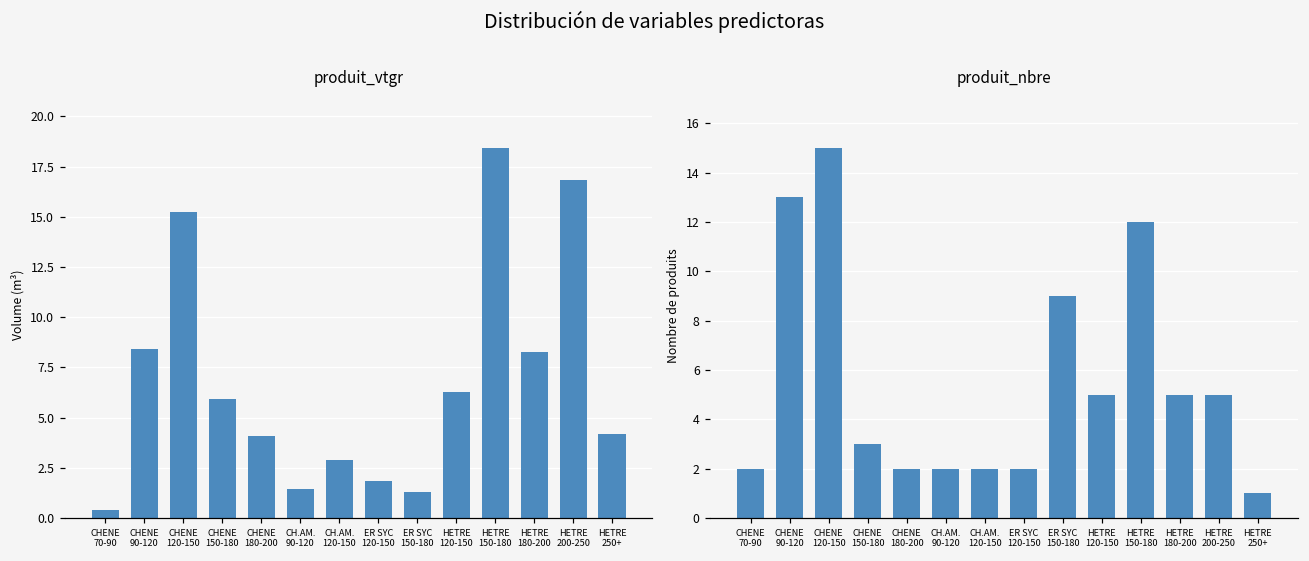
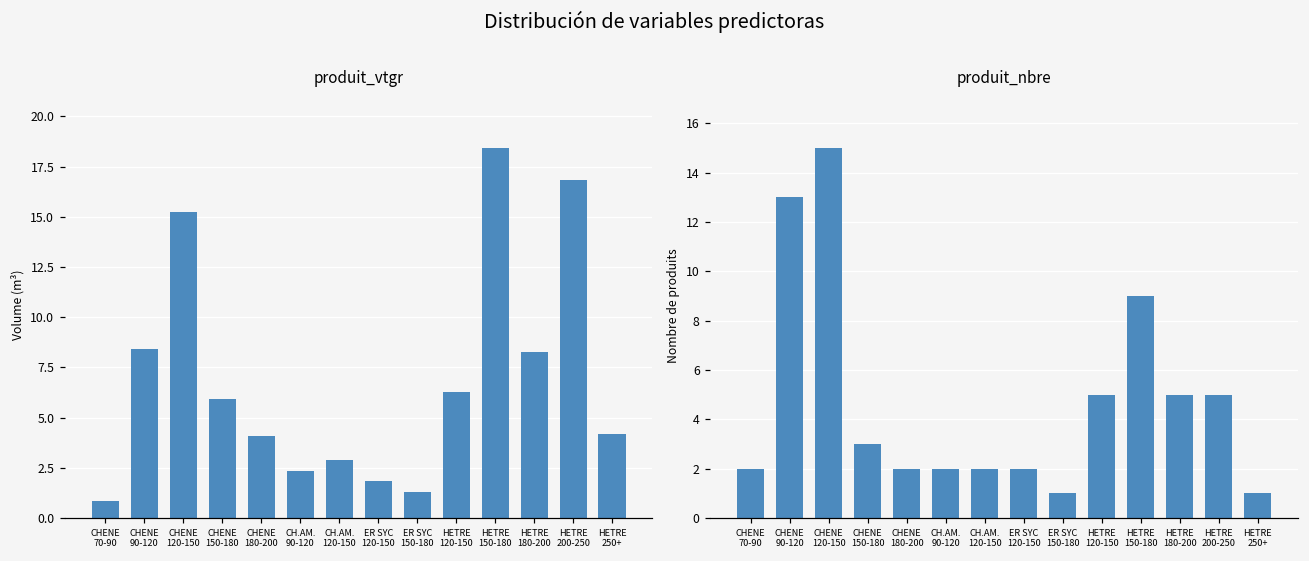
  {
    "produit_vtgr": {
-     "CHENE 70-90": 0.4,
+     "CHENE 70-90": 0.9,
      "CHENE 90-120": 8.4,
      "CHENE 120-150": 15.2,
      "CHENE 150-180": 5.9,
      "CHENE 180-200": 4.1,
-     "CH.AM. 90-120": 1.4,
+     "CH.AM. 90-120": 2.4,
      "CH.AM. 120-150": 2.9,
      "ER SYC 120-150": 1.9,
      "ER SYC 150-180": 1.3,
      "HETRE 120-150": 6.3,
      "HETRE 150-180": 18.4,
      "HETRE 180-200": 8.2,
      "HETRE 200-250": 16.8,
      "HETRE 250+": 4.2
    },
    "produit_nbre": {
      "CHENE 70-90": 2,
      "CHENE 90-120": 13,
      "CHENE 120-150": 15,
      "CHENE 150-180": 3,
      "CHENE 180-200": 2,
      "CH.AM. 90-120": 2,
      "CH.AM. 120-150": 2,
      "ER SYC 120-150": 2,
-     "ER SYC 150-180": 9,
+     "ER SYC 150-180": 1,
      "HETRE 120-150": 5,
-     "HETRE 150-180": 12,
+     "HETRE 150-180": 9,
      "HETRE 180-200": 5,
      "HETRE 200-250": 5,
      "HETRE 250+": 1
    }
  }
